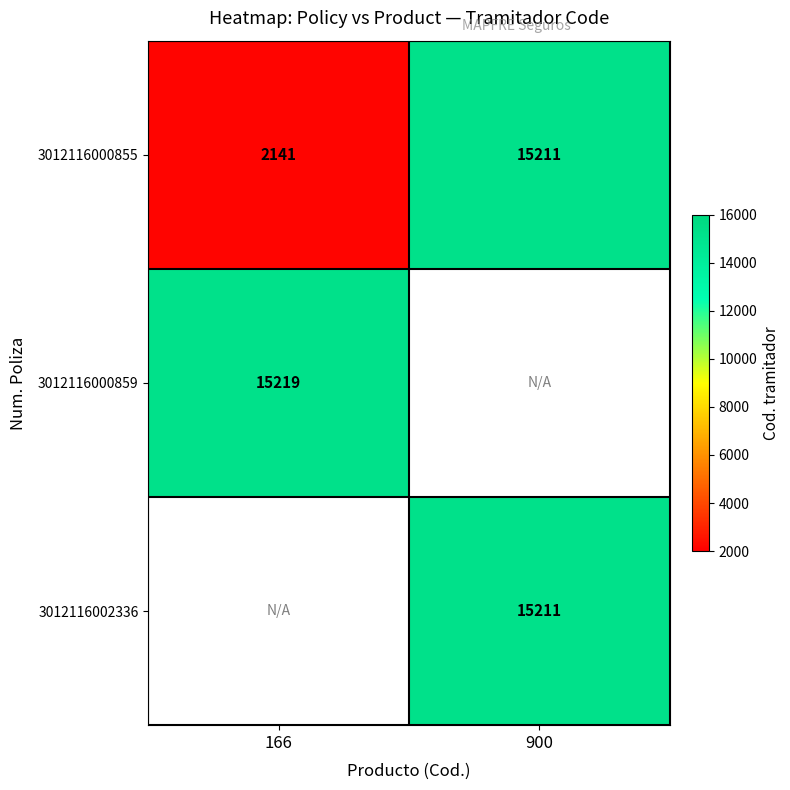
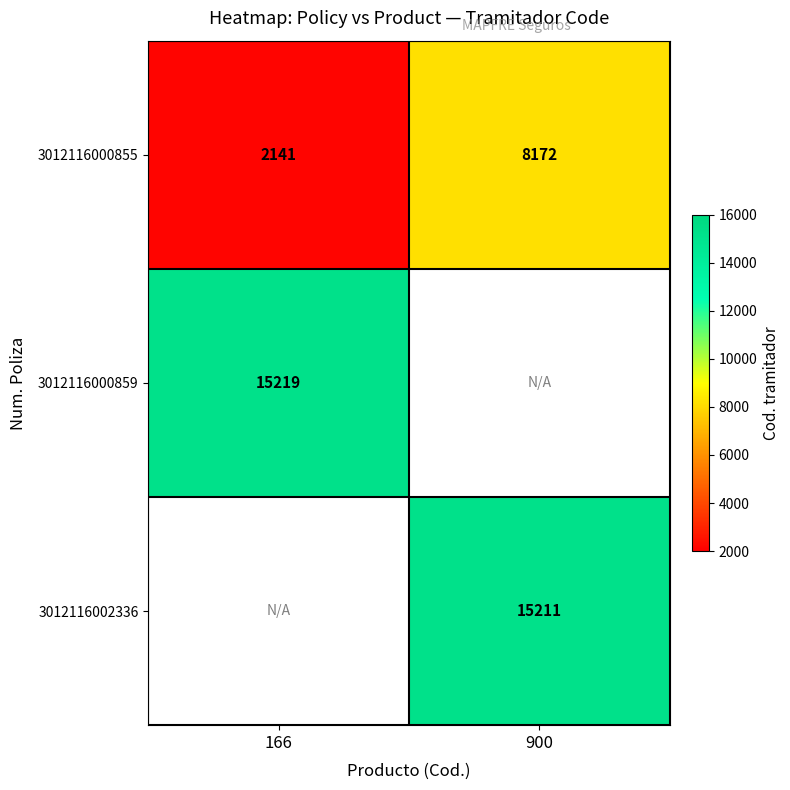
  {
    "3012116000855": {
      "166": 2141,
-     "900": 15211
+     "900": 8172
    },
    "3012116000859": {
      "166": 15219
    },
    "3012116002336": {
      "900": 15211
    }
  }
